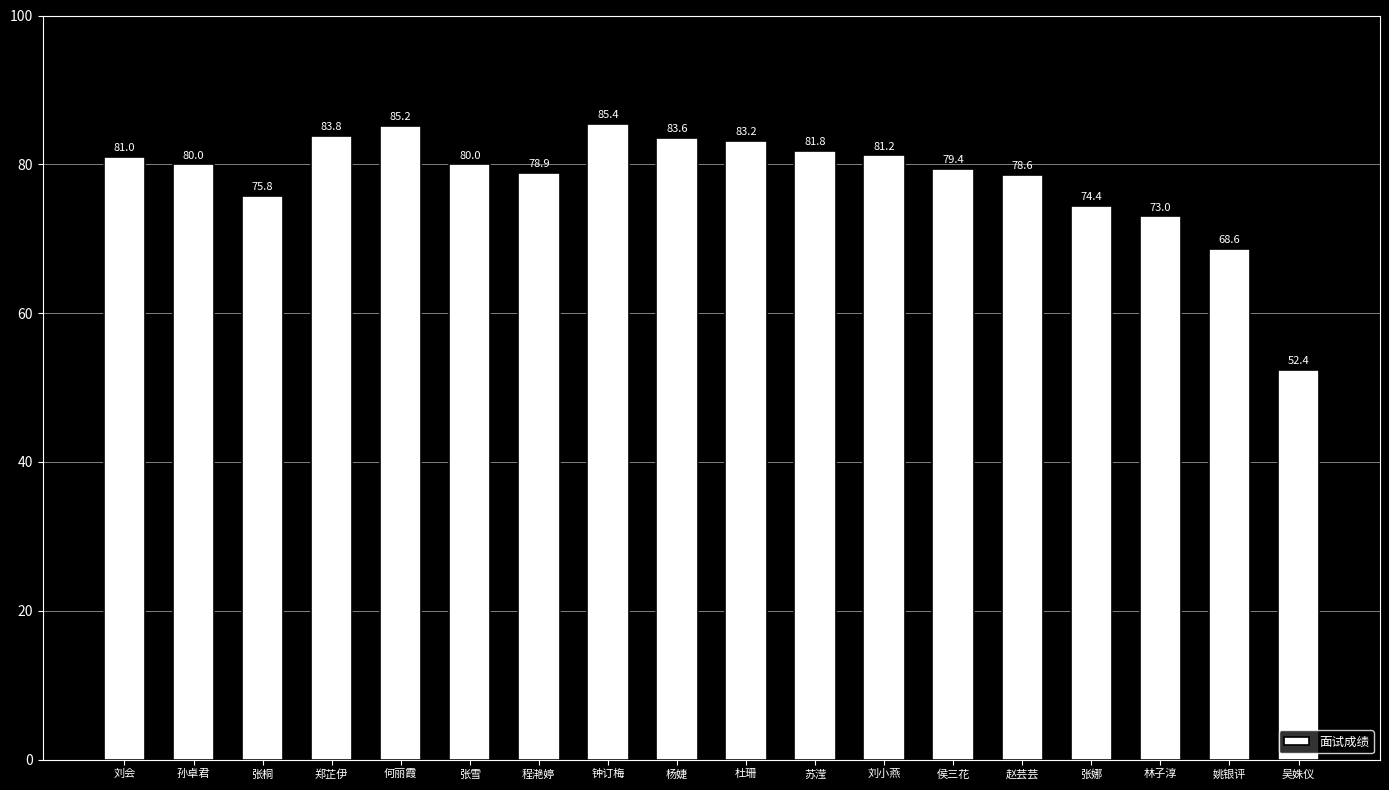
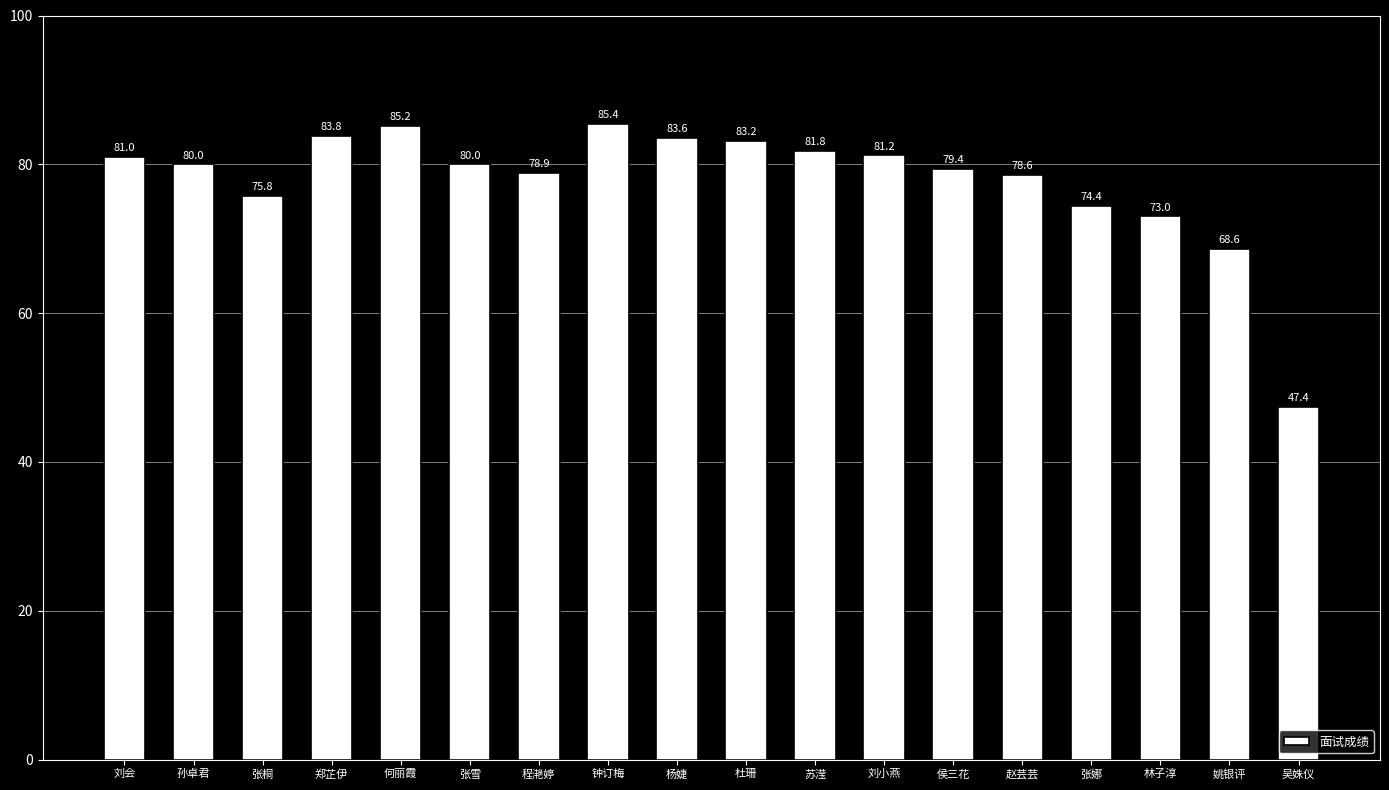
  {
    "刘会": 81.0,
    "孙卓君": 80.0,
    "张桐": 75.8,
    "郑芷伊": 83.8,
    "何丽霞": 85.2,
    "张雪": 80.0,
    "程滟婷": 78.9,
    "钟订梅": 85.4,
    "杨婕": 83.6,
    "杜珊": 83.2,
    "苏滢": 81.8,
    "刘小燕": 81.2,
    "侯三花": 79.4,
    "赵芸芸": 78.6,
    "张娜": 74.4,
    "林子淳": 73.0,
    "姚银评": 68.6,
-   "吴姝仪": 52.4
+   "吴姝仪": 47.4
  }
